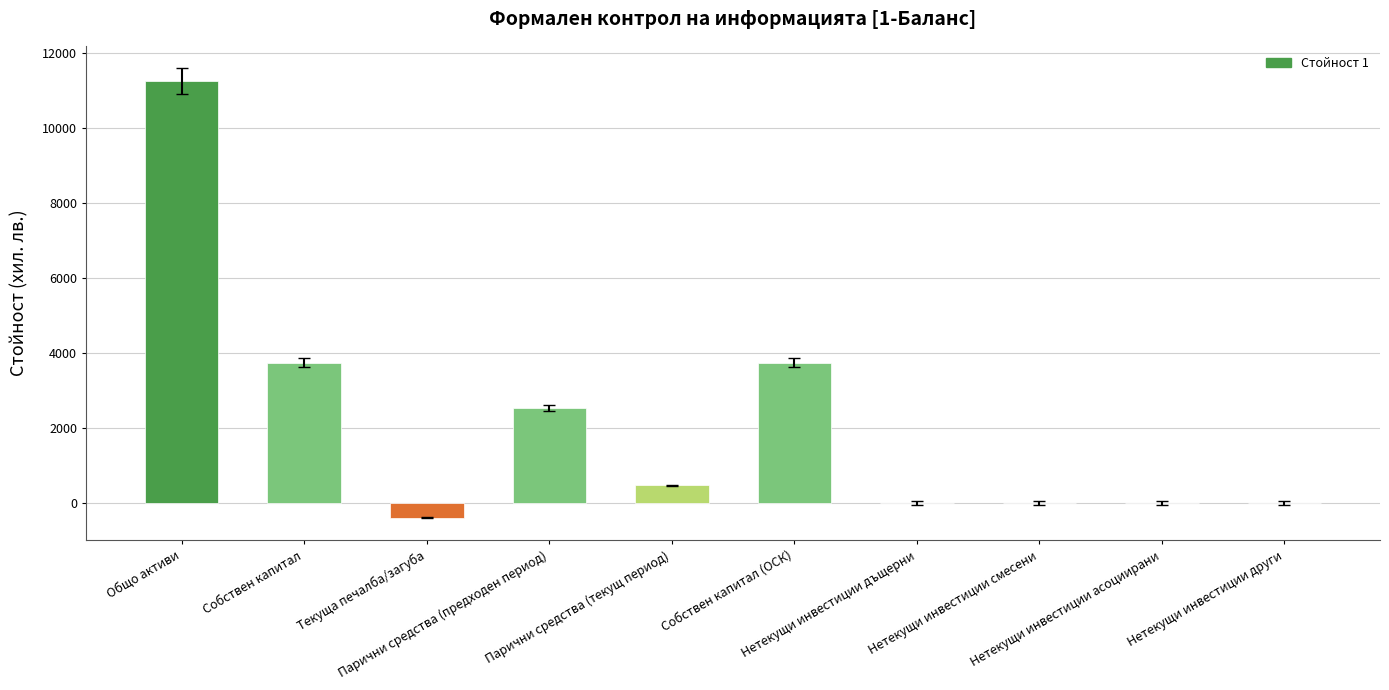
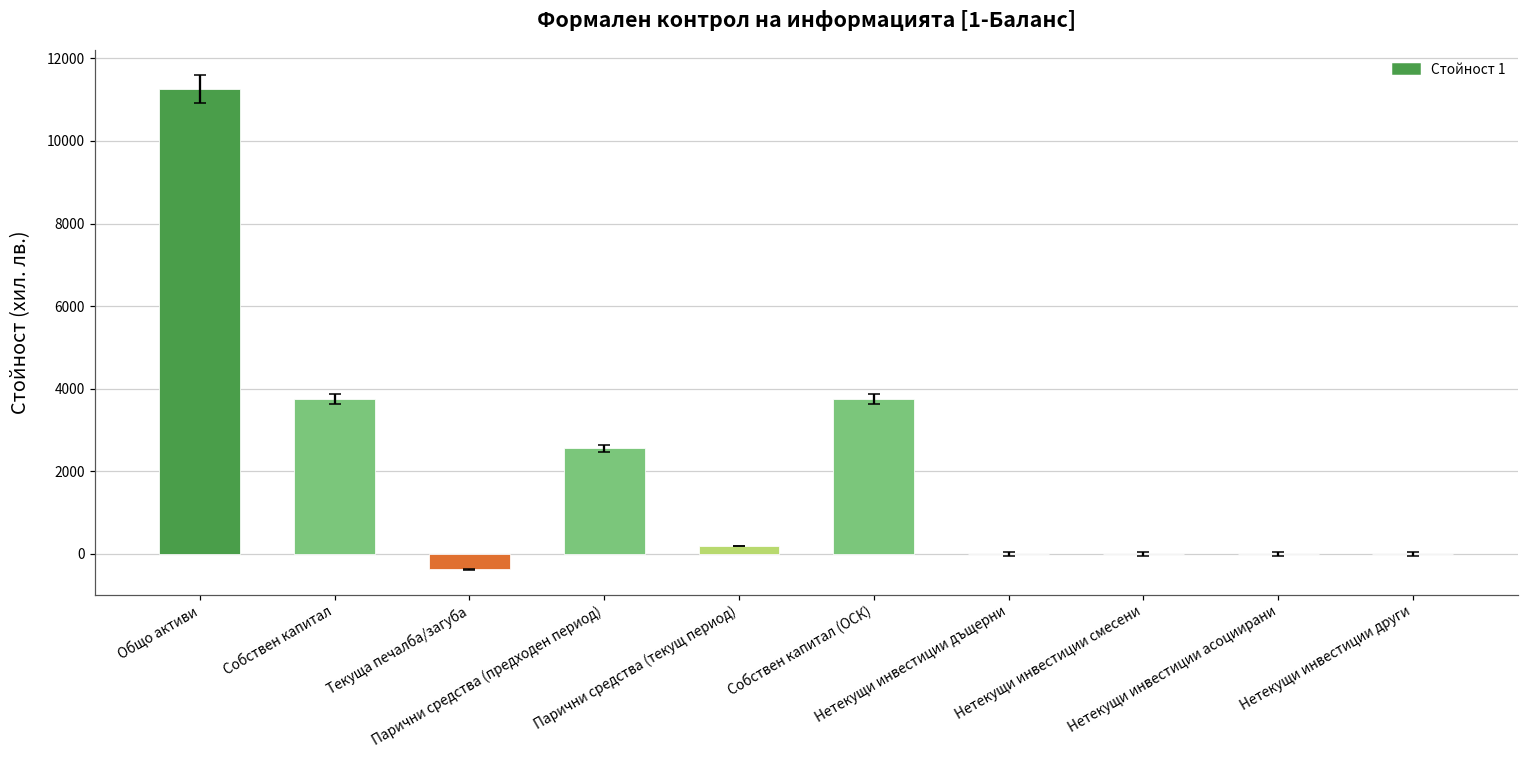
  {
    "Стойност 1": {
      "Общо активи": 11300,
      "Собствен капитал": 3700,
      "Текуща печалба/загуба": -400,
      "Парични средства (предходен период)": 2500,
-     "Парични средства (текущ период)": 500,
+     "Парични средства (текущ период)": 200,
      "Собствен капитал (ОСК)": 3700,
      "Нетекущи инвестиции дъщерни": 0,
      "Нетекущи инвестиции смесени": 0,
      "Нетекущи инвестиции асоциирани": 0,
      "Нетекущи инвестиции други": 0
    }
  }
